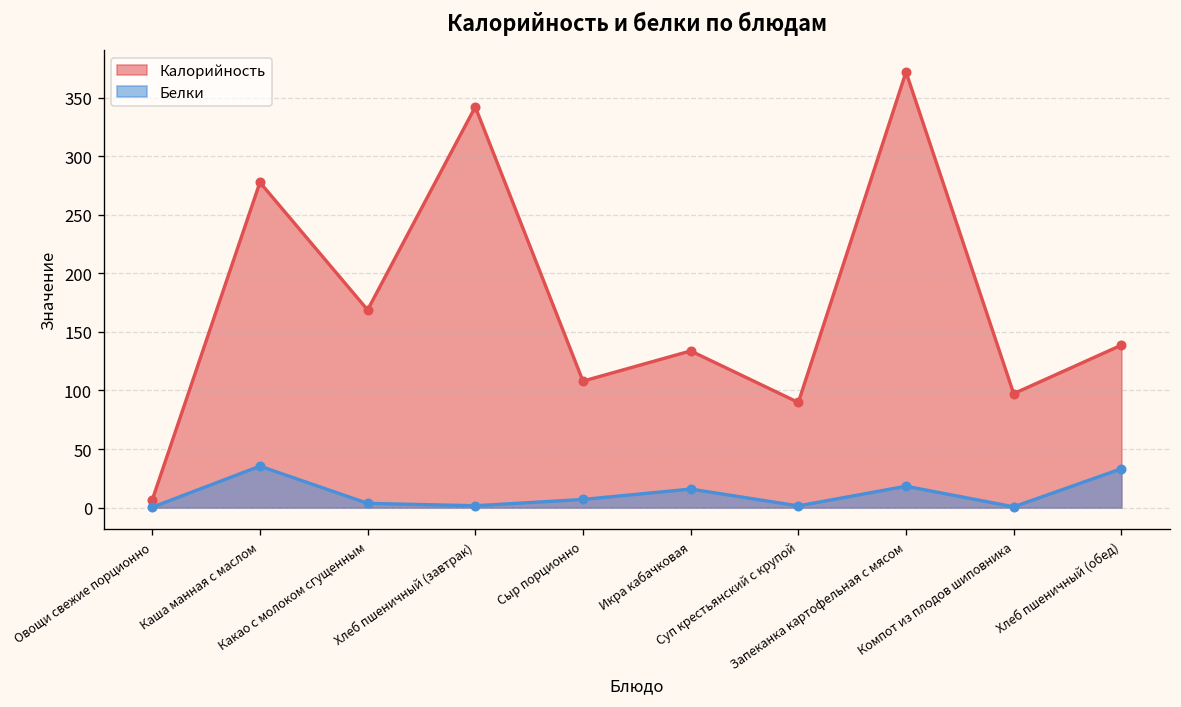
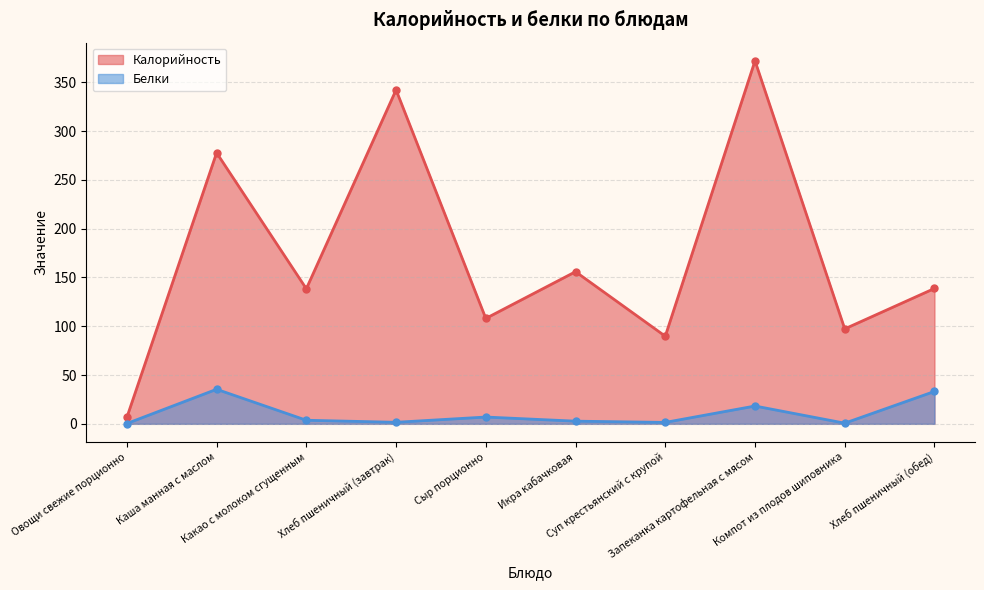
  {
    "Калорийность": {
      "Овощи свежие порционно": 10,
      "Каша манная с маслом": 280,
-     "Какао с молоком сгущенным": 170,
+     "Какао с молоком сгущенным": 140,
      "Хлеб пшеничный (завтрак)": 340,
      "Сыр порционно": 110,
-     "Икра кабачковая": 130,
+     "Икра кабачковая": 160,
      "Суп крестьянский с крупой": 90,
      "Запеканка картофельная с мясом": 370,
      "Компот из плодов шиповника": 100,
      "Хлеб пшеничный (обед)": 140
    },
    "Белки": {
      "Овощи свежие порционно": 0,
      "Каша манная с маслом": 40,
      "Какао с молоком сгущенным": 0,
      "Хлеб пшеничный (завтрак)": 0,
      "Сыр порционно": 10,
-     "Икра кабачковая": 20,
+     "Икра кабачковая": 0,
      "Суп крестьянский с крупой": 0,
      "Запеканка картофельная с мясом": 20,
      "Компот из плодов шиповника": 0,
      "Хлеб пшеничный (обед)": 30
    }
  }
